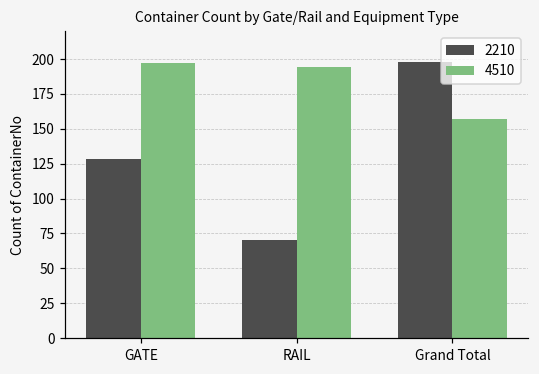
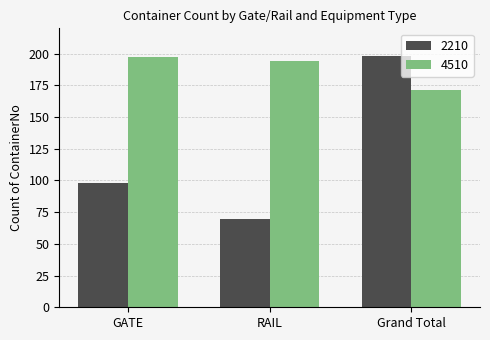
  {
    "2210": {
-     "GATE": 128,
+     "GATE": 98,
      "RAIL": 70,
      "Grand Total": 198
    },
    "4510": {
      "GATE": 197,
      "RAIL": 194,
-     "Grand Total": 157
+     "Grand Total": 171
    }
  }
